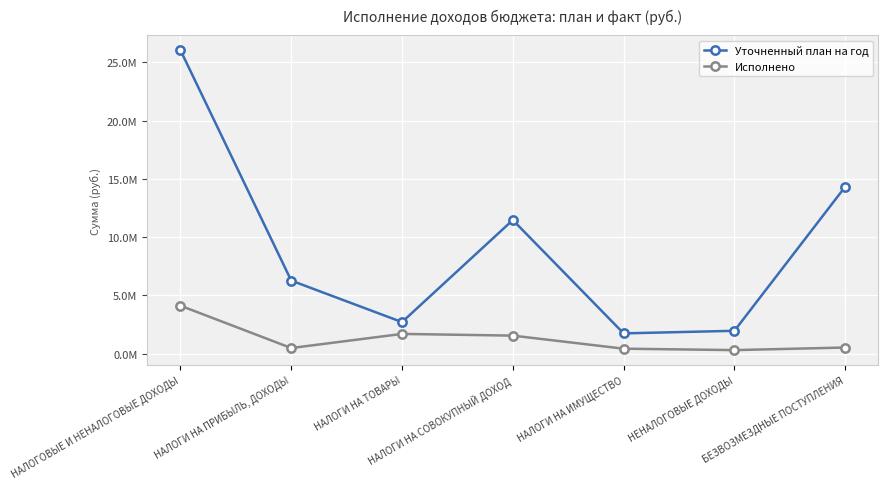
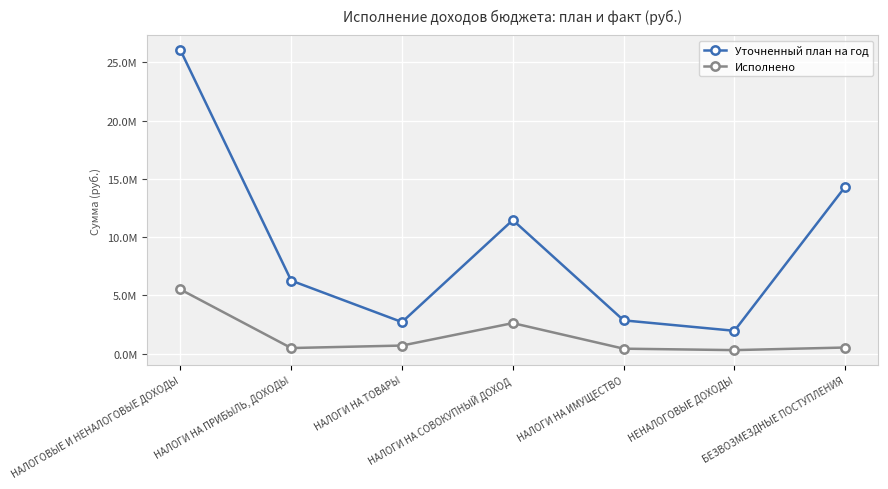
  {
    "Уточненный план на год": {
      "НАЛОГОВЫЕ И НЕНАЛОГОВЫЕ ДОХОДЫ": 26000000,
      "НАЛОГИ НА ПРИБЫЛЬ, ДОХОДЫ": 6300000,
      "НАЛОГИ НА ТОВАРЫ": 2700000,
      "НАЛОГИ НА СОВОКУПНЫЙ ДОХОД": 11500000,
-     "НАЛОГИ НА ИМУЩЕСТВО": 1700000,
+     "НАЛОГИ НА ИМУЩЕСТВО": 2900000,
      "НЕНАЛОГОВЫЕ ДОХОДЫ": 2000000,
      "БЕЗВОЗМЕЗДНЫЕ ПОСТУПЛЕНИЯ": 14300000
    },
    "Исполнено": {
-     "НАЛОГОВЫЕ И НЕНАЛОГОВЫЕ ДОХОДЫ": 4100000,
+     "НАЛОГОВЫЕ И НЕНАЛОГОВЫЕ ДОХОДЫ": 5500000,
      "НАЛОГИ НА ПРИБЫЛЬ, ДОХОДЫ": 500000,
-     "НАЛОГИ НА ТОВАРЫ": 1700000,
-     "НАЛОГИ НА СОВОКУПНЫЙ ДОХОД": 1500000,
+     "НАЛОГИ НА ТОВАРЫ": 700000,
+     "НАЛОГИ НА СОВОКУПНЫЙ ДОХОД": 2600000,
      "НАЛОГИ НА ИМУЩЕСТВО": 400000,
      "НЕНАЛОГОВЫЕ ДОХОДЫ": 300000,
      "БЕЗВОЗМЕЗДНЫЕ ПОСТУПЛЕНИЯ": 500000
    }
  }
